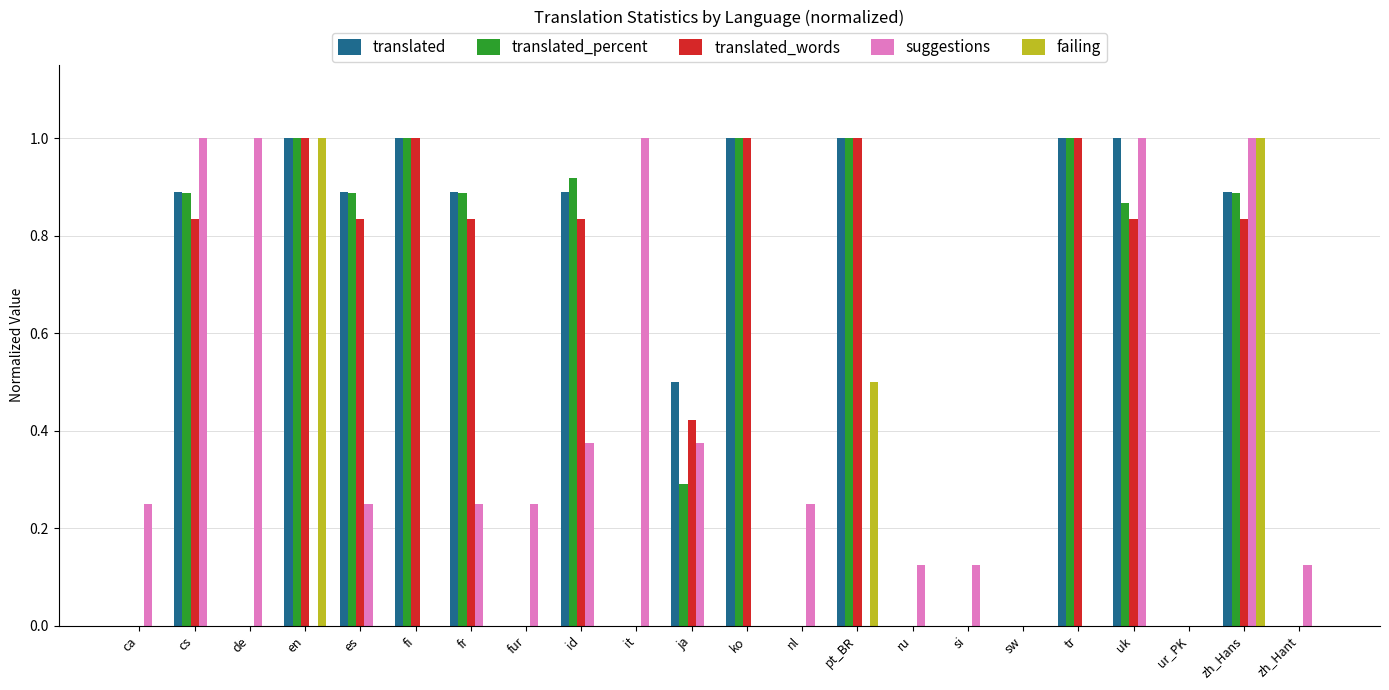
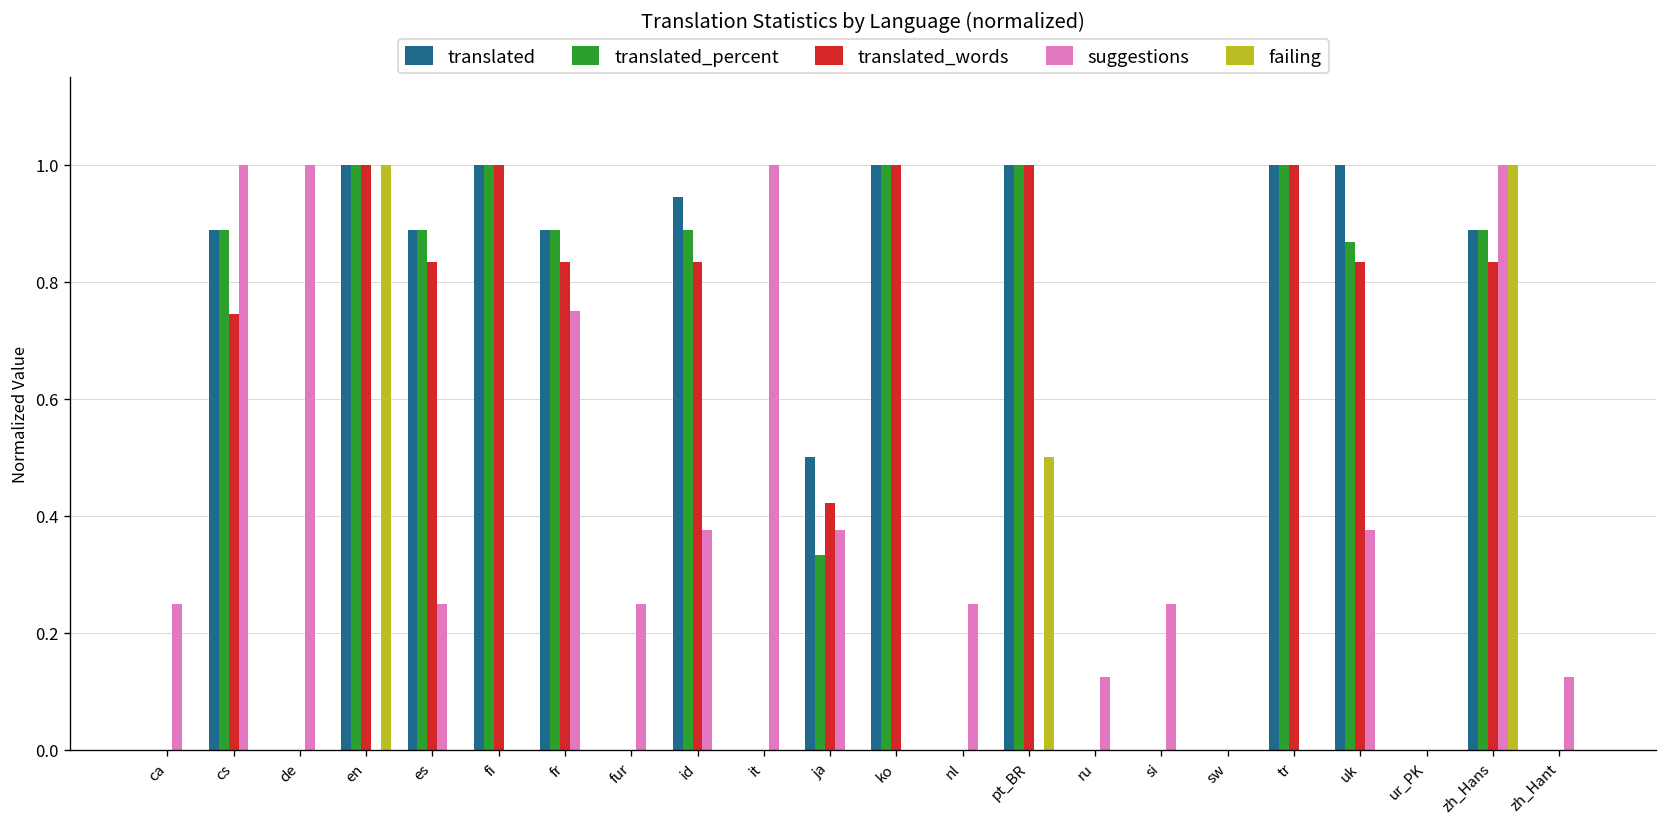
  {
    "translated": {
      "ca": 0.00,
      "cs": 0.89,
      "de": 0.00,
      "en": 1.00,
      "es": 0.89,
      "fi": 1.00,
      "fr": 0.89,
      "fur": 0.00,
-     "id": 0.89,
+     "id": 0.94,
      "it": 0.00,
      "ja": 0.50,
      "ko": 1.00,
      "nl": 0.00,
      "pt_BR": 1.00,
      "ru": 0.00,
      "si": 0.00,
      "sw": 0.00,
      "tr": 1.00,
      "uk": 1.00,
      "ur_PK": 0.00,
      "zh_Hans": 0.89,
      "zh_Hant": 0.00
    },
    "translated_percent": {
      "ca": 0.00,
      "cs": 0.89,
      "de": 0.00,
      "en": 1.00,
      "es": 0.89,
      "fi": 1.00,
      "fr": 0.89,
      "fur": 0.00,
-     "id": 0.92,
+     "id": 0.89,
      "it": 0.00,
-     "ja": 0.29,
+     "ja": 0.33,
      "ko": 1.00,
      "nl": 0.00,
      "pt_BR": 1.00,
      "ru": 0.00,
      "si": 0.00,
      "sw": 0.00,
      "tr": 1.00,
      "uk": 0.87,
      "ur_PK": 0.00,
      "zh_Hans": 0.89,
      "zh_Hant": 0.00
    },
    "translated_words": {
      "ca": 0.00,
-     "cs": 0.83,
+     "cs": 0.74,
      "de": 0.00,
      "en": 1.00,
      "es": 0.83,
      "fi": 1.00,
      "fr": 0.83,
      "fur": 0.00,
      "id": 0.83,
      "it": 0.00,
      "ja": 0.42,
      "ko": 1.00,
      "nl": 0.00,
      "pt_BR": 1.00,
      "ru": 0.00,
      "si": 0.00,
      "sw": 0.00,
      "tr": 1.00,
      "uk": 0.83,
      "ur_PK": 0.00,
      "zh_Hans": 0.83,
      "zh_Hant": 0.00
    },
    "suggestions": {
      "ca": 0.25,
      "cs": 1.00,
      "de": 1.00,
      "en": 0.00,
      "es": 0.25,
      "fi": 0.00,
-     "fr": 0.25,
+     "fr": 0.75,
      "fur": 0.25,
      "id": 0.38,
      "it": 1.00,
      "ja": 0.38,
      "ko": 0.00,
      "nl": 0.25,
      "pt_BR": 0.00,
      "ru": 0.13,
-     "si": 0.13,
+     "si": 0.25,
      "sw": 0.00,
      "tr": 0.00,
-     "uk": 1.00,
+     "uk": 0.38,
      "ur_PK": 0.00,
      "zh_Hans": 1.00,
      "zh_Hant": 0.13
    },
    "failing": {
      "ca": 0.00,
      "cs": 0.00,
      "de": 0.00,
      "en": 1.00,
      "es": 0.00,
      "fi": 0.00,
      "fr": 0.00,
      "fur": 0.00,
      "id": 0.00,
      "it": 0.00,
      "ja": 0.00,
      "ko": 0.00,
      "nl": 0.00,
      "pt_BR": 0.50,
      "ru": 0.00,
      "si": 0.00,
      "sw": 0.00,
      "tr": 0.00,
      "uk": 0.00,
      "ur_PK": 0.00,
      "zh_Hans": 1.00,
      "zh_Hant": 0.00
    }
  }
